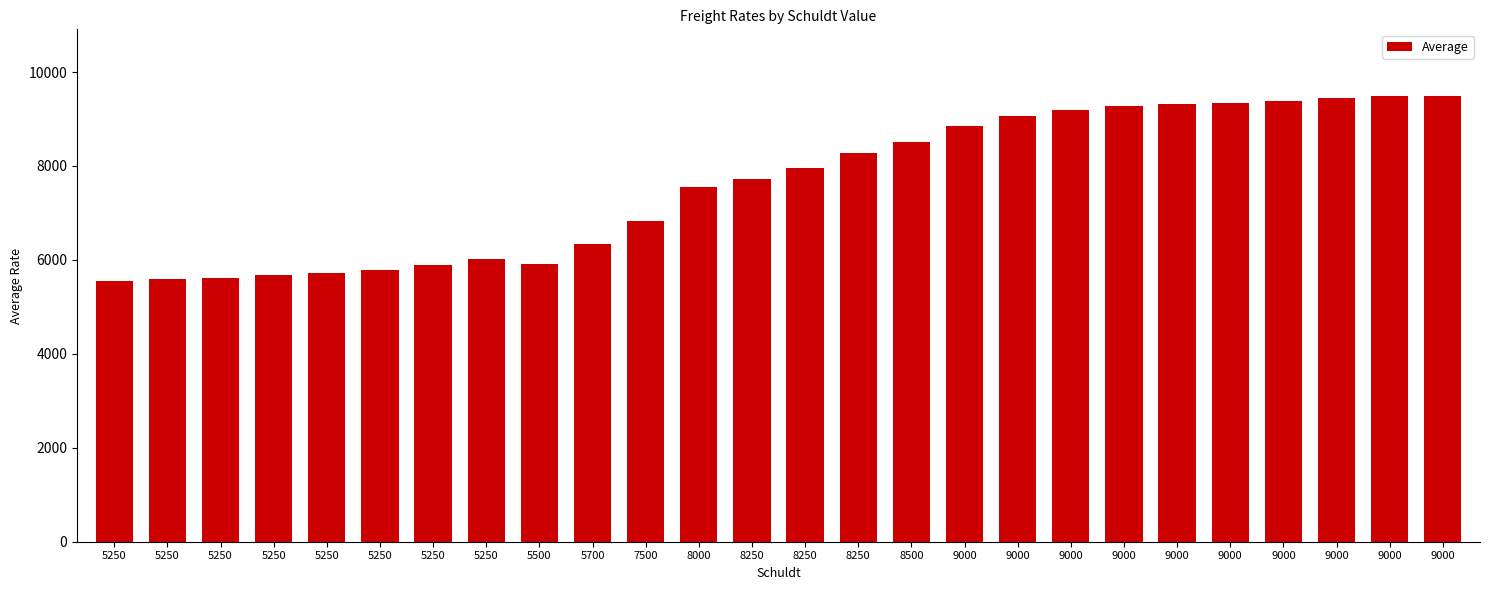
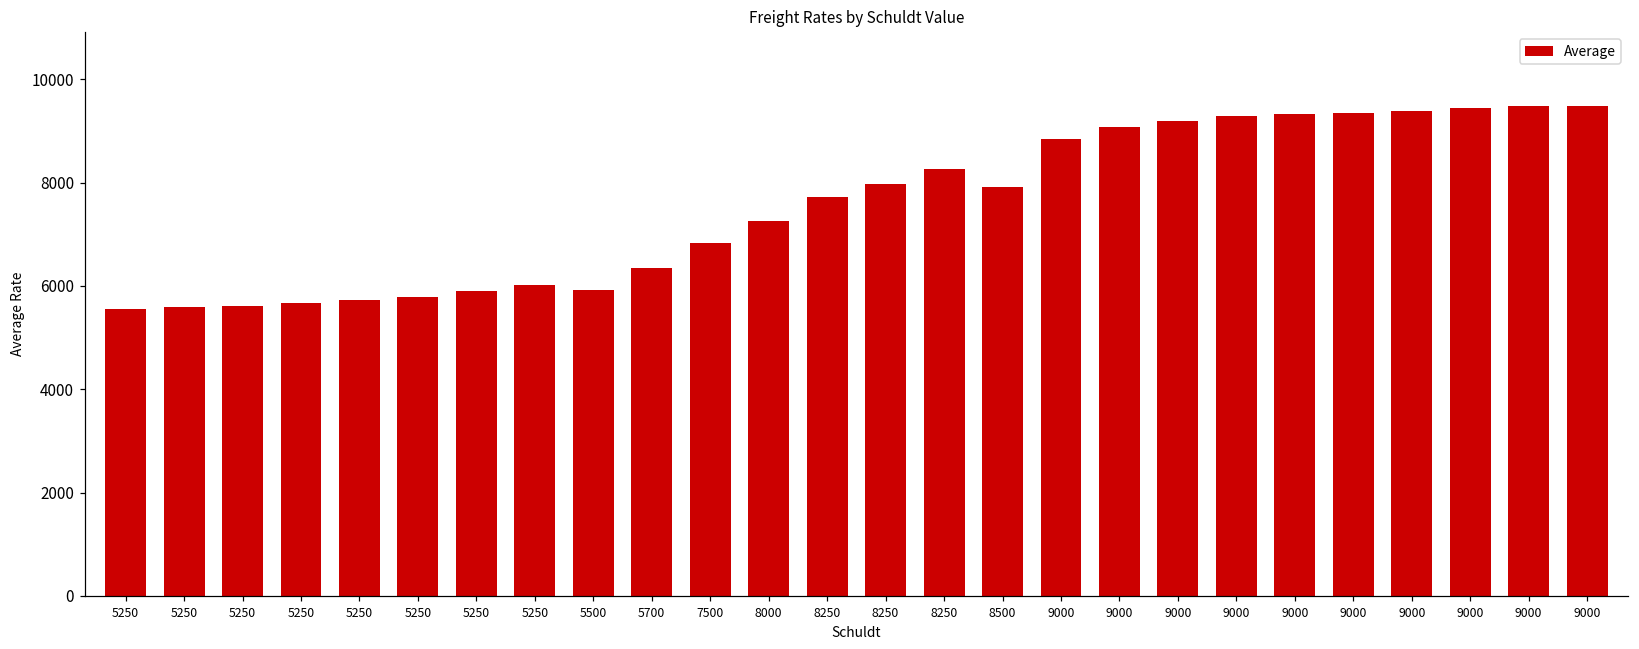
  {
    "5500": 5900,
    "5700": 6300,
    "7500": 6800,
-   "8000": 7500,
-   "8500": 8500
+   "8000": 7300,
+   "8500": 7900
  }
